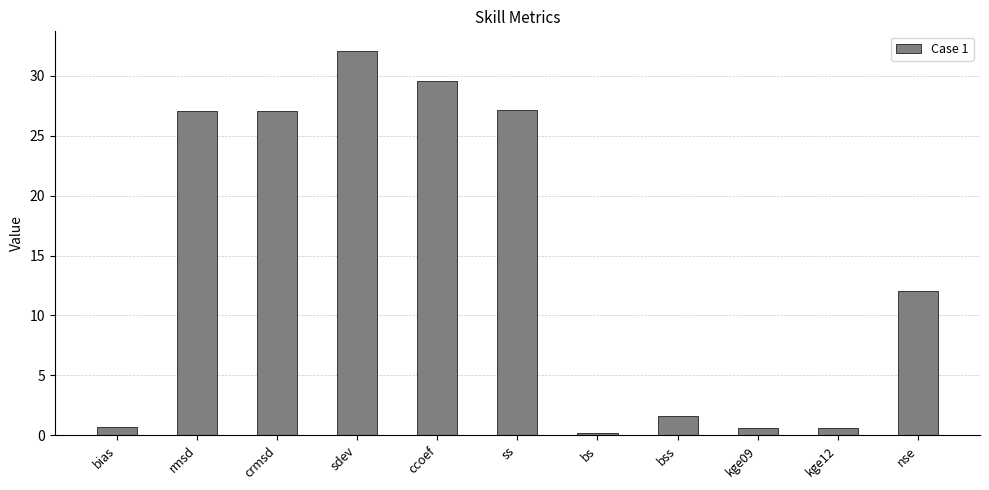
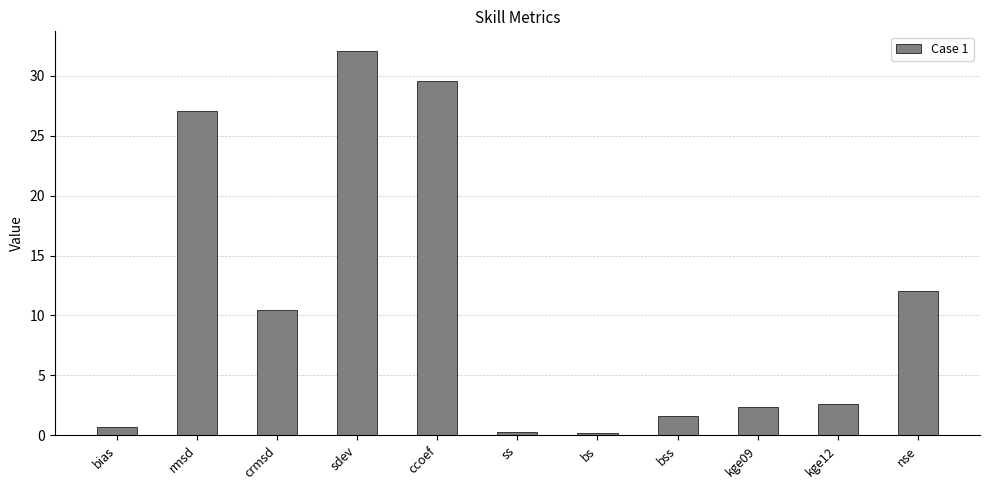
  {
    "bias": 0.7,
    "rmsd": 27.0,
-   "crmsd": 27.0,
+   "crmsd": 10.5,
    "sdev": 32.1,
    "ccoef": 29.6,
-   "ss": 27.1,
+   "ss": 0.3,
    "bss": 1.6,
-   "kge09": 0.6,
-   "kge12": 0.6,
+   "kge09": 2.3,
+   "kge12": 2.6,
    "nse": 12.1
  }
